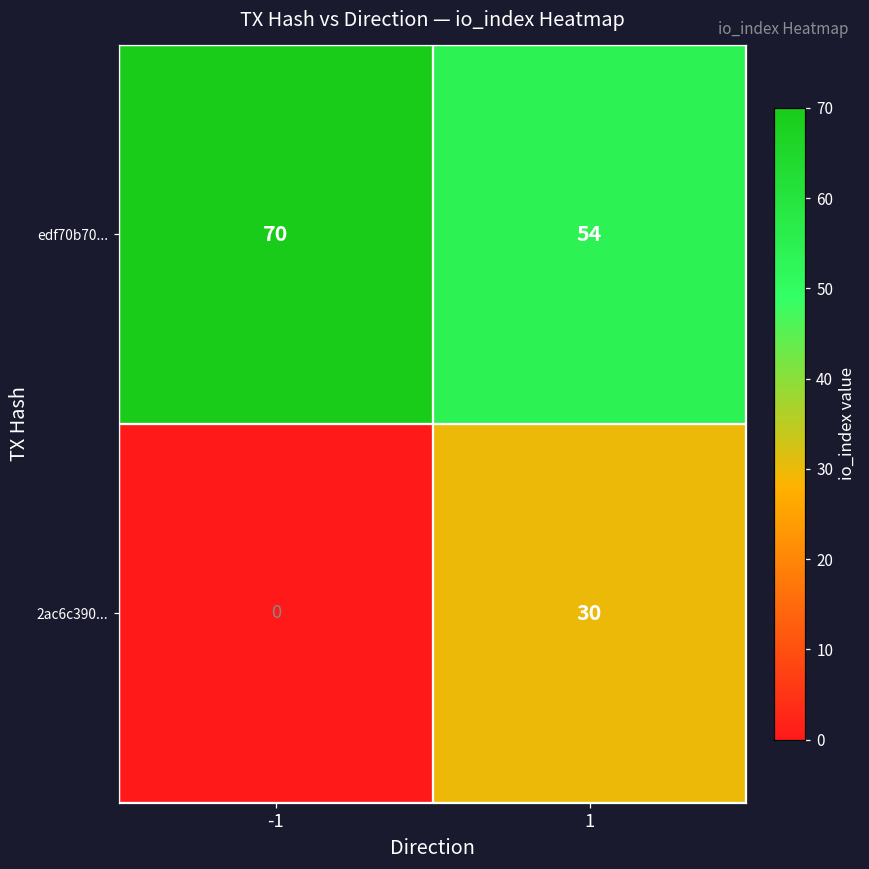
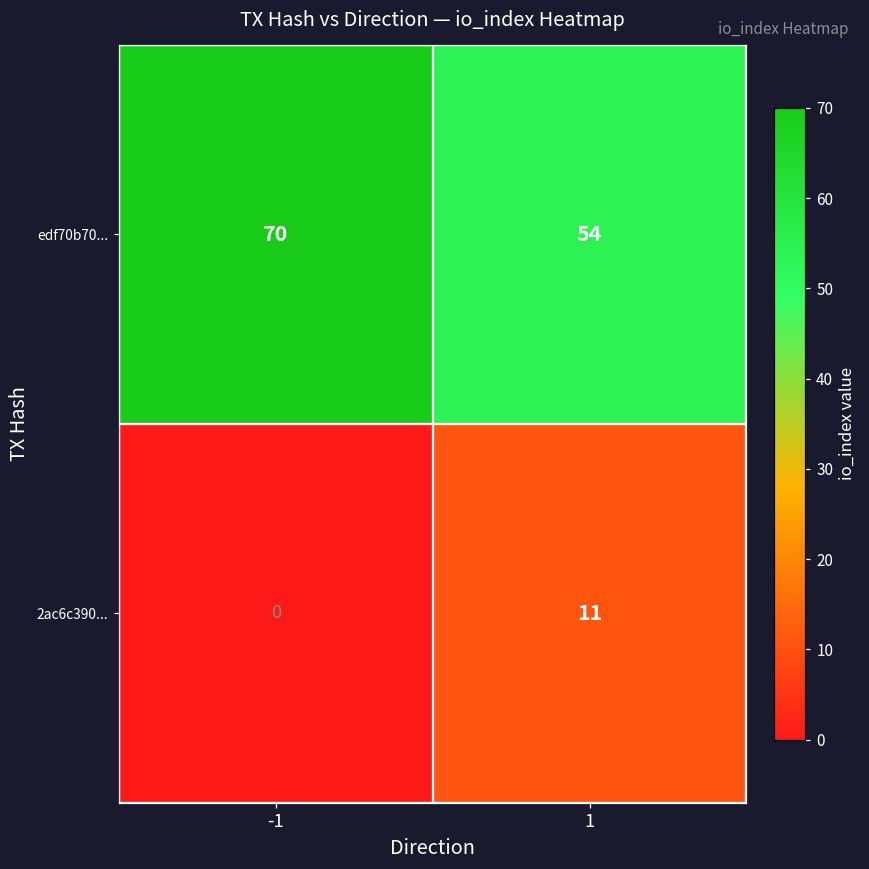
  {
    "edf70b70...": {
      "-1": 70,
      "1": 54
    },
    "2ac6c390...": {
      "-1": 0,
-     "1": 30
+     "1": 11
    }
  }
